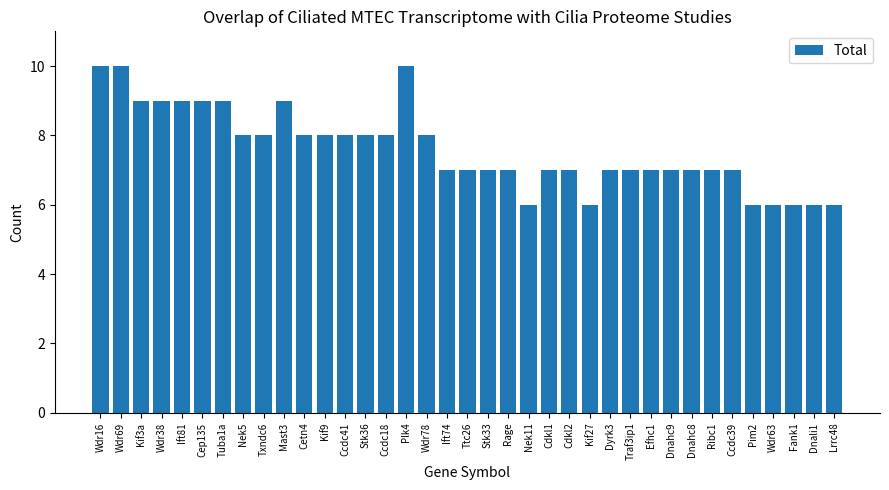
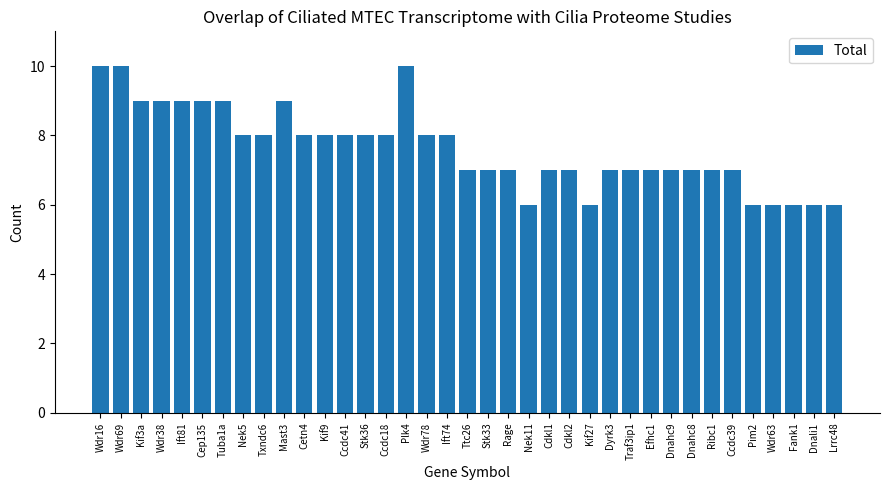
  {
    "Wdr16": 10,
    "Wdr69": 10,
    "Kif3a": 9,
    "Wdr38": 9,
    "Ift81": 9,
    "Cep135": 9,
    "Tuba1a": 9,
    "Nek5": 8,
    "Txndc6": 8,
    "Mast3": 9,
    "Cetn4": 8,
    "Kif9": 8,
    "Ccdc41": 8,
    "Stk36": 8,
    "Ccdc18": 8,
    "Plk4": 10,
    "Wdr78": 8,
-   "Ift74": 7,
+   "Ift74": 8,
    "Ttc26": 7,
    "Stk33": 7,
    "Rage": 7,
    "Nek11": 6,
    "Cdkl1": 7,
    "Cdkl2": 7,
    "Kif27": 6,
    "Dyrk3": 7,
    "Traf3ip1": 7,
    "Efhc1": 7,
    "Dnahc9": 7,
    "Dnahc8": 7,
    "Ribc1": 7,
    "Ccdc39": 7,
    "Pim2": 6,
    "Wdr63": 6,
    "Fank1": 6,
    "Dnali1": 6,
    "Lrrc48": 6
  }
